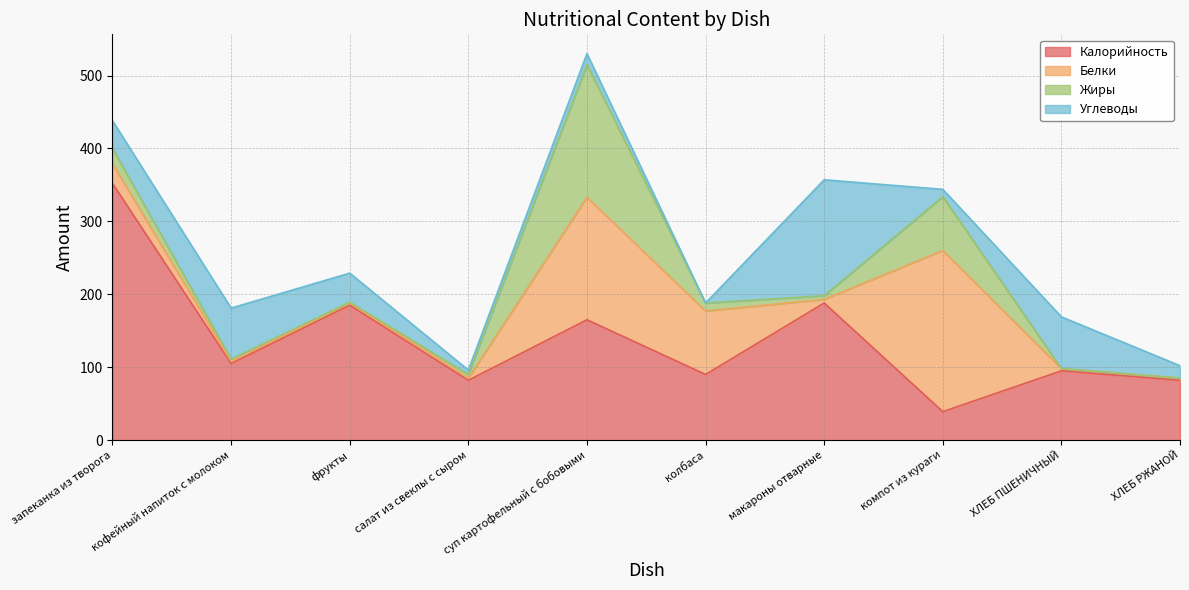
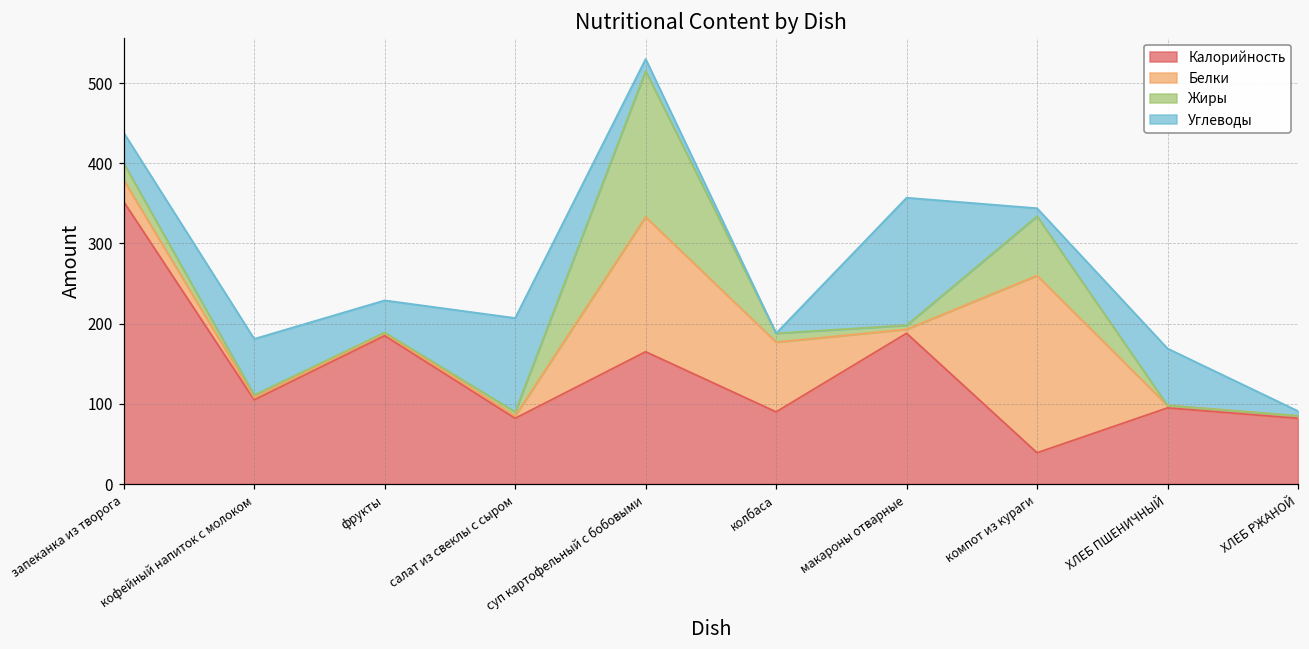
  {
    "Калорийность": {
      "запеканка из творога": 350,
      "суп картофельный с бобовыми": 170,
      "колбаса": 90,
      "макароны отварные": 190,
      "компот из кураги": 40
    },
    "Белки": {
      "запеканка из творога": 30,
      "суп картофельный с бобовыми": 170,
      "колбаса": 90,
      "макароны отварные": 10,
      "компот из кураги": 220
    },
    "Жиры": {
      "запеканка из творога": 20,
      "салат из свеклы с сыром": 10,
      "суп картофельный с бобовыми": 180,
      "макароны отварные": 10,
      "компот из кураги": 70
    },
    "Углеводы": {
      "запеканка из творога": 40,
      "кофейный напиток с молоком": 70,
      "фрукты": 40,
-     "салат из свеклы с сыром": 10,
+     "салат из свеклы с сыром": 120,
      "суп картофельный с бобовыми": 20,
      "макароны отварные": 160,
      "компот из кураги": 10,
      "ХЛЕБ ПШЕНИЧНЫЙ": 70,
-     "ХЛЕБ РЖАНОЙ": 20
+     "ХЛЕБ РЖАНОЙ": 10
    }
  }
